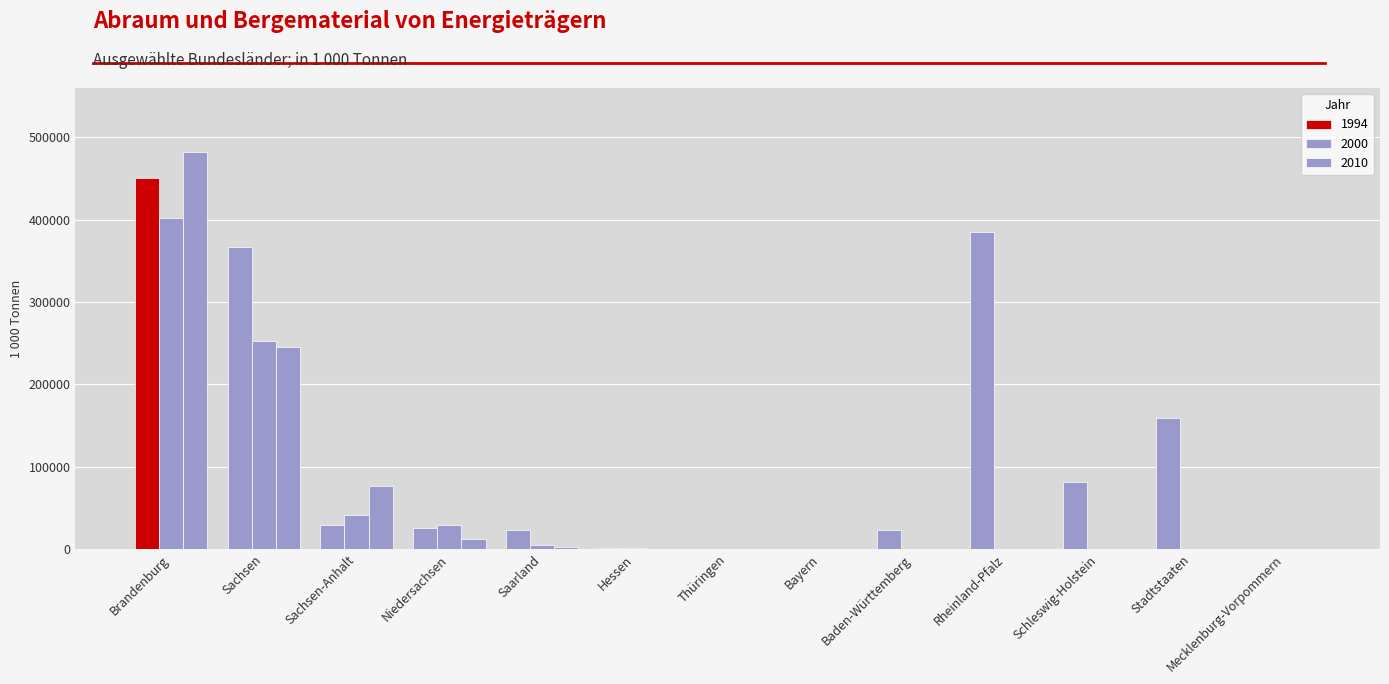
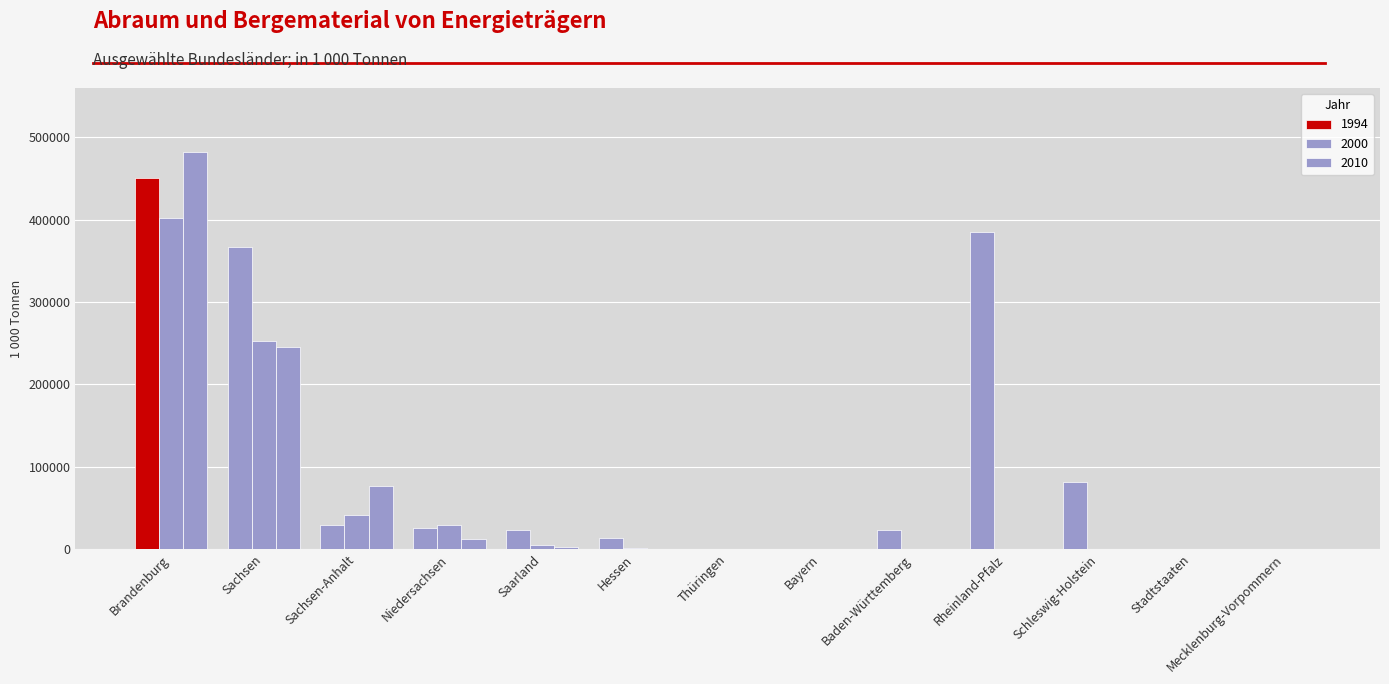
  {
    "1994": {
      "Brandenburg": 450000,
      "Sachsen": 370000,
      "Sachsen-Anhalt": 30000,
      "Niedersachsen": 30000,
      "Saarland": 20000,
-     "Hessen": 0,
+     "Hessen": 10000,
      "Baden-Württemberg": 20000,
      "Rheinland-Pfalz": 390000,
      "Schleswig-Holstein": 80000,
-     "Stadtstaaten": 160000,
+     "Stadtstaaten": 0,
      "Mecklenburg-Vorpommern": 0
    }
  }
